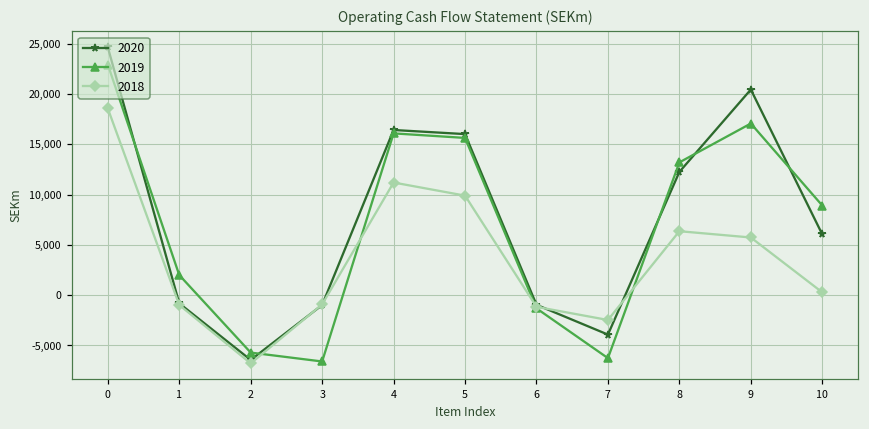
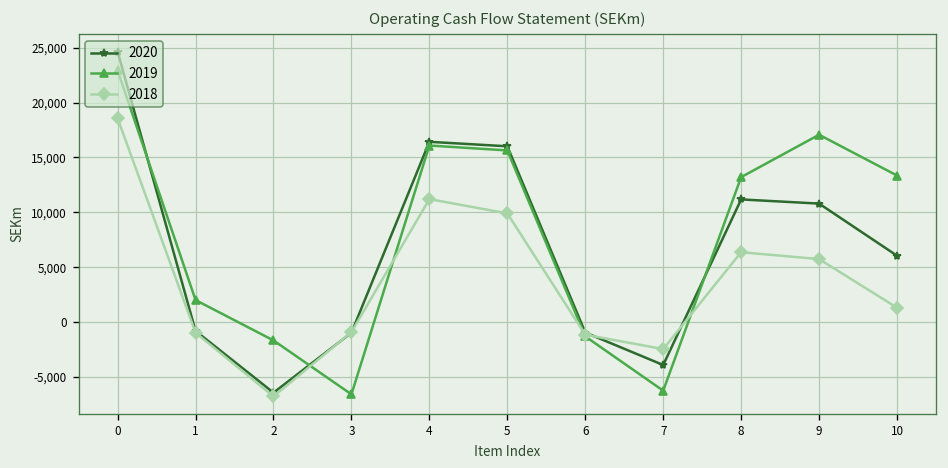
  {
    "2020": {
      "2": "-6,000",
      "4": "16,000",
      "5": "16,000",
      "7": "-4,000",
-     "8": "12,000",
-     "9": "20,000",
+     "8": "11,000",
+     "9": "11,000",
      "10": "6,000"
    },
    "2019": {
      "1": "2,000",
-     "2": "-6,000",
+     "2": "-2,000",
      "3": "-7,000",
      "4": "16,000",
      "5": "16,000",
      "7": "-6,000",
      "8": "13,000",
      "9": "17,000",
-     "10": "9,000"
+     "10": "13,000"
    },
    "2018": {
      "0": "19,000",
      "2": "-7,000",
      "4": "11,000",
      "5": "10,000",
      "7": "-2,000",
      "8": "6,000",
      "9": "6,000",
-     "10": "0"
+     "10": "1,000"
    }
  }
